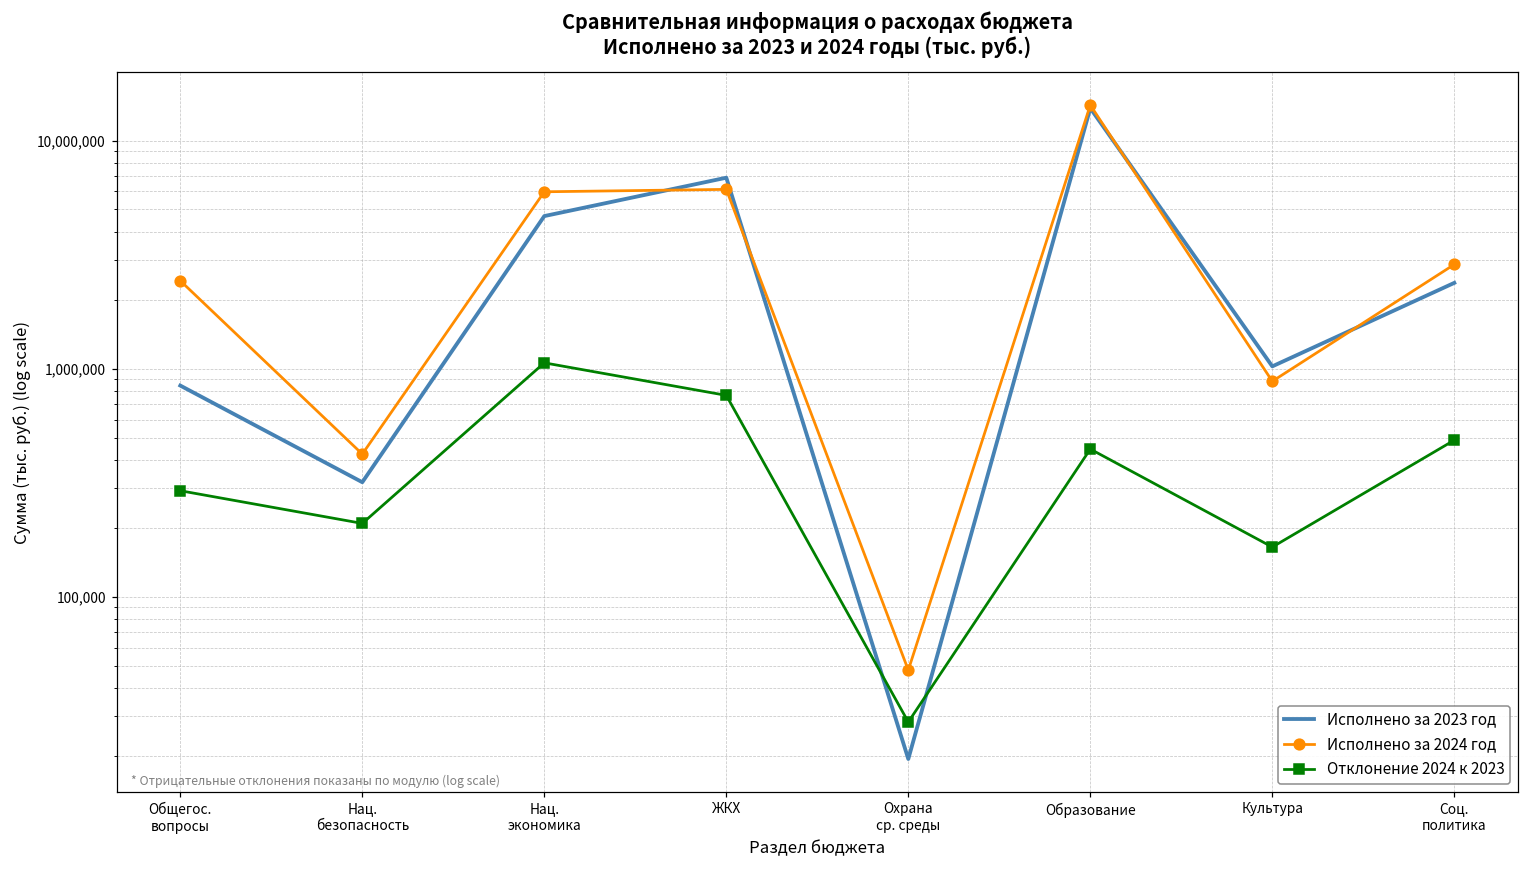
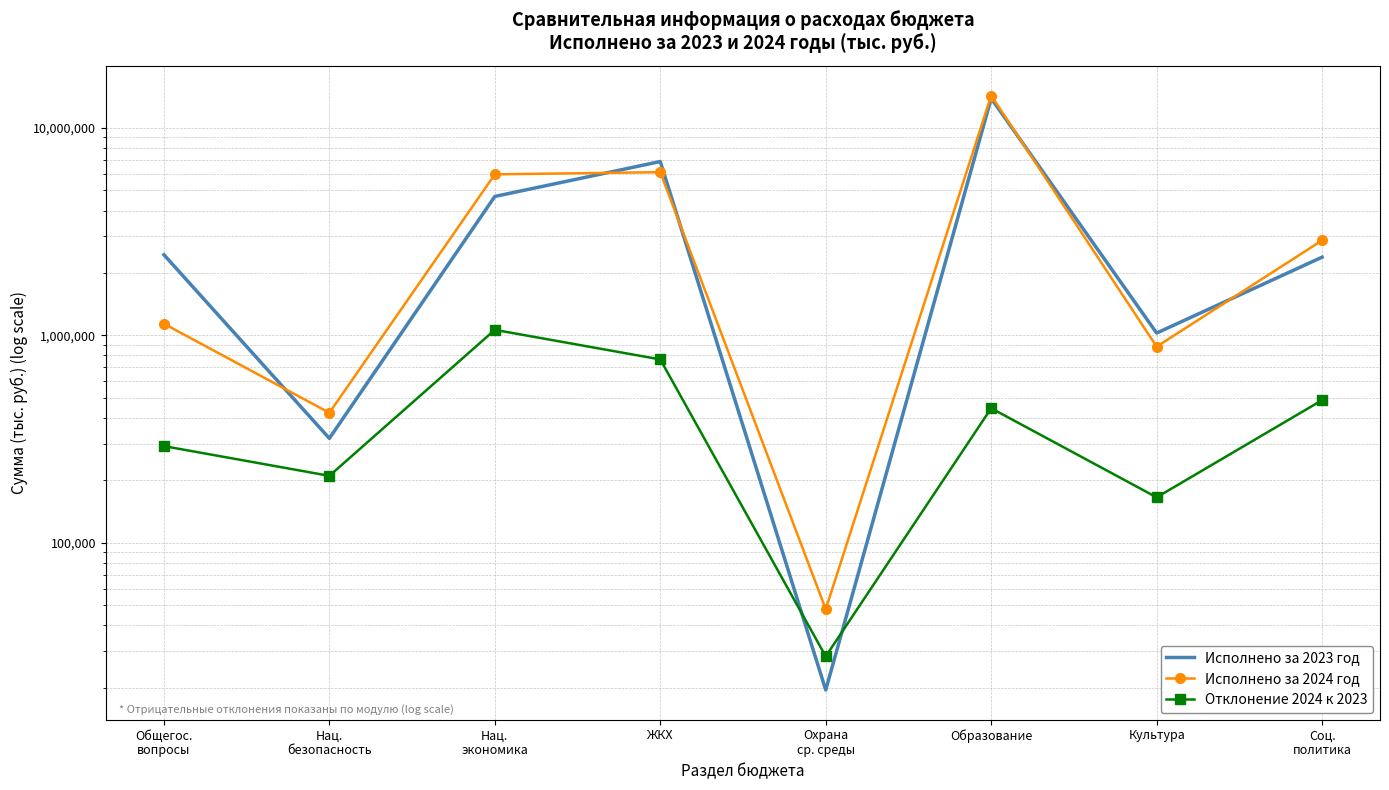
  {
    "Исполнено за 2023 год": {
-     "Общегос. вопросы": "850,000",
+     "Общегос. вопросы": "2,400,000",
      "Нац. безопасность": "320,000",
      "Нац. экономика": "4,700,000",
      "ЖКХ": "6,900,000",
      "Охрана ср. среды": "19,000",
      "Образование": "14,000,000",
      "Культура": "1,000,000",
      "Соц. политика": "2,400,000"
    },
    "Исполнено за 2024 год": {
-     "Общегос. вопросы": "2,400,000",
+     "Общегос. вопросы": "1,100,000",
      "Нац. безопасность": "420,000",
      "Нац. экономика": "6,000,000",
      "ЖКХ": "6,100,000",
      "Охрана ср. среды": "48,000",
      "Образование": "14,000,000",
      "Культура": "880,000",
      "Соц. политика": "2,900,000"
    },
    "Отклонение 2024 к 2023": {
      "Общегос. вопросы": "290,000",
      "Нац. безопасность": "210,000",
      "Нац. экономика": "1,100,000",
      "ЖКХ": "770,000",
      "Охрана ср. среды": "28,000",
      "Образование": "450,000",
      "Культура": "170,000",
      "Соц. политика": "490,000"
    }
  }
